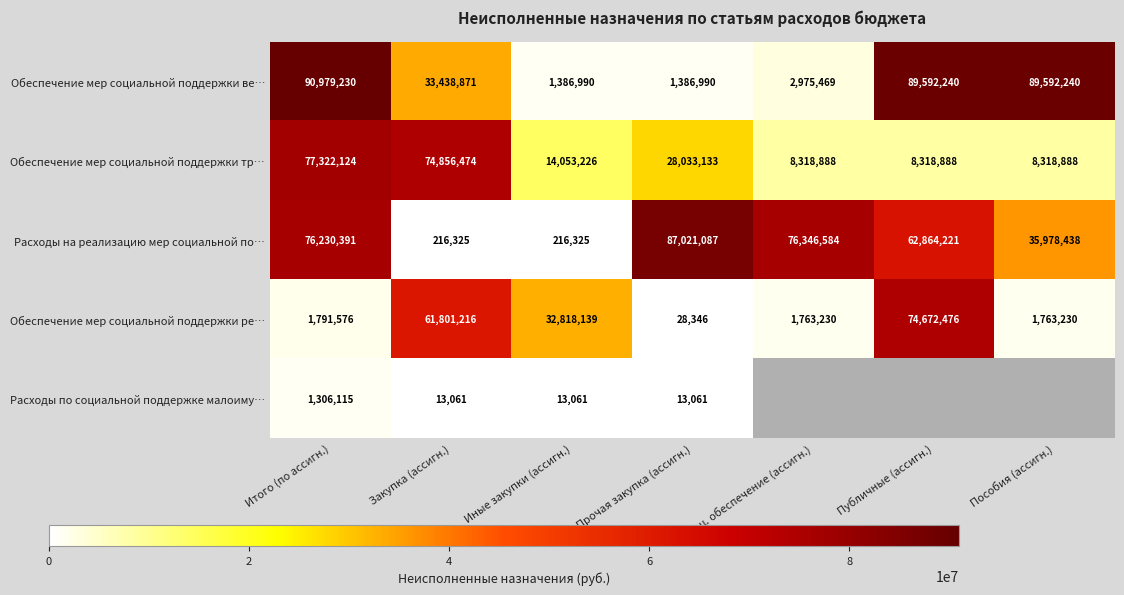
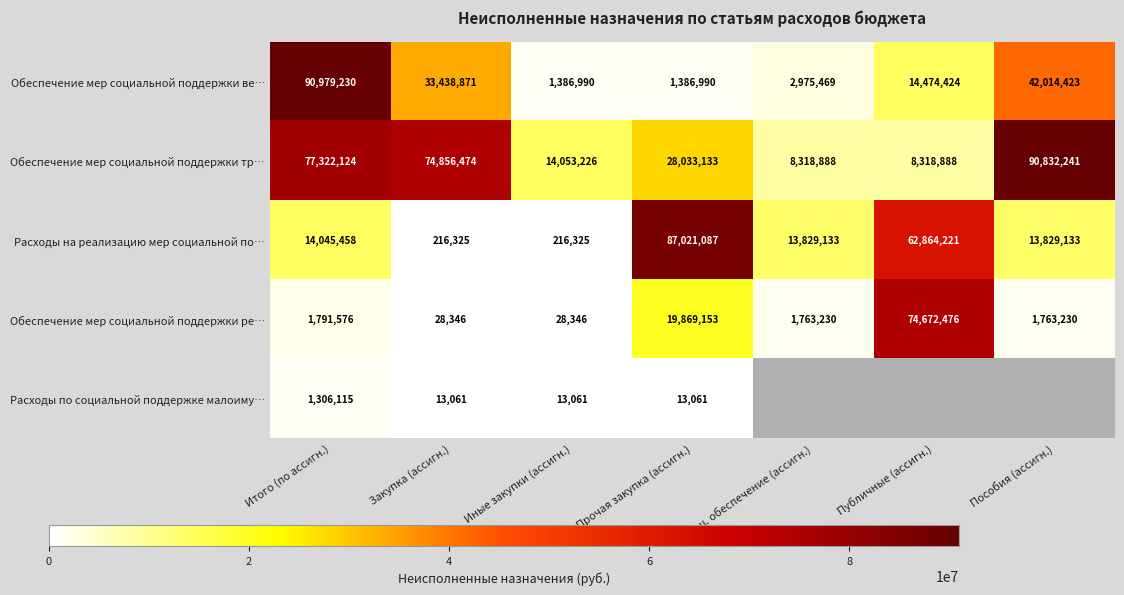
  {
    "Обеспечение мер социальной поддержки ве…": {
      "Итого (по ассигн.)": "90,979,230",
      "Закупка (ассигн.)": "33,438,871",
      "Иные закупки (ассигн.)": "1,386,990",
      "Прочая закупка (ассигн.)": "1,386,990",
      "Соц. обеспечение (ассигн.)": "2,975,469",
-     "Публичные (ассигн.)": "89,592,240",
-     "Пособия (ассигн.)": "89,592,240"
+     "Публичные (ассигн.)": "14,474,424",
+     "Пособия (ассигн.)": "42,014,423"
    },
    "Обеспечение мер социальной поддержки тр…": {
      "Итого (по ассигн.)": "77,322,124",
      "Закупка (ассигн.)": "74,856,474",
      "Иные закупки (ассигн.)": "14,053,226",
      "Прочая закупка (ассигн.)": "28,033,133",
      "Соц. обеспечение (ассигн.)": "8,318,888",
      "Публичные (ассигн.)": "8,318,888",
-     "Пособия (ассигн.)": "8,318,888"
+     "Пособия (ассигн.)": "90,832,241"
    },
    "Расходы на реализацию мер социальной по…": {
-     "Итого (по ассигн.)": "76,230,391",
+     "Итого (по ассигн.)": "14,045,458",
      "Закупка (ассигн.)": "216,325",
      "Иные закупки (ассигн.)": "216,325",
      "Прочая закупка (ассигн.)": "87,021,087",
-     "Соц. обеспечение (ассигн.)": "76,346,584",
+     "Соц. обеспечение (ассигн.)": "13,829,133",
      "Публичные (ассигн.)": "62,864,221",
-     "Пособия (ассигн.)": "35,978,438"
+     "Пособия (ассигн.)": "13,829,133"
    },
    "Обеспечение мер социальной поддержки ре…": {
      "Итого (по ассигн.)": "1,791,576",
-     "Закупка (ассигн.)": "61,801,216",
-     "Иные закупки (ассигн.)": "32,818,139",
-     "Прочая закупка (ассигн.)": "28,346",
+     "Закупка (ассигн.)": "28,346",
+     "Иные закупки (ассигн.)": "28,346",
+     "Прочая закупка (ассигн.)": "19,869,153",
      "Соц. обеспечение (ассигн.)": "1,763,230",
      "Публичные (ассигн.)": "74,672,476",
      "Пособия (ассигн.)": "1,763,230"
    },
    "Расходы по социальной поддержке малоиму…": {
      "Итого (по ассигн.)": "1,306,115",
      "Закупка (ассигн.)": "13,061",
      "Иные закупки (ассигн.)": "13,061",
      "Прочая закупка (ассигн.)": "13,061"
    }
  }
